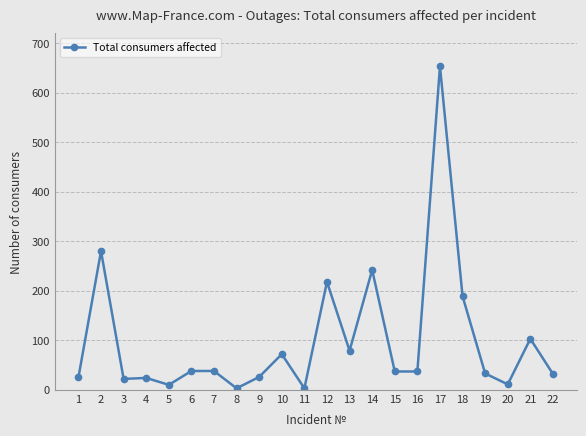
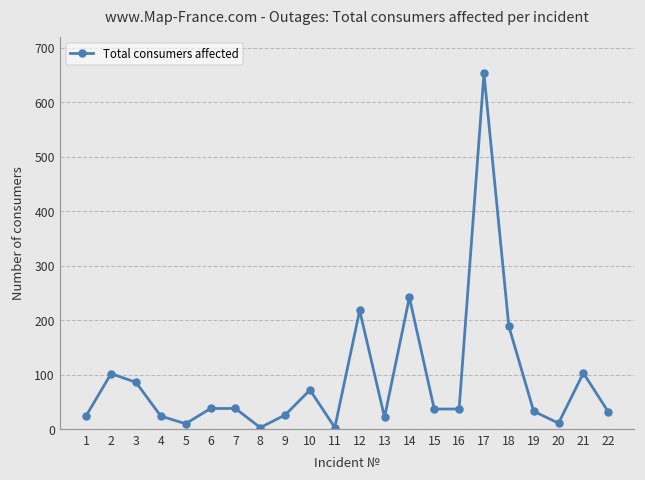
  {
    "1": 30,
-   "2": 280,
-   "3": 20,
+   "2": 100,
+   "3": 90,
    "4": 20,
    "5": 10,
    "6": 40,
    "7": 40,
    "8": 0,
    "9": 30,
    "10": 70,
    "11": 0,
    "12": 220,
-   "13": 80,
+   "13": 20,
    "14": 240,
    "15": 40,
    "16": 40,
    "17": 650,
    "18": 190,
    "19": 30,
    "20": 10,
    "21": 100,
    "22": 30
  }
